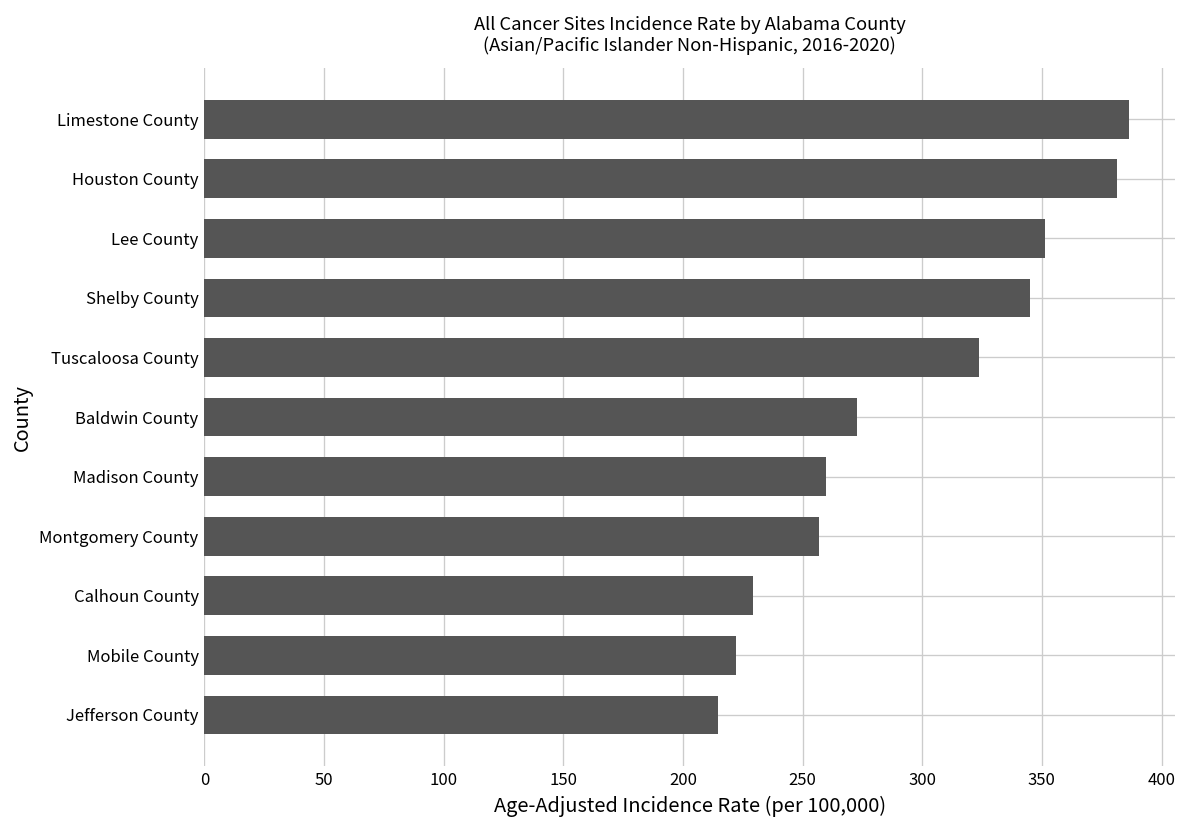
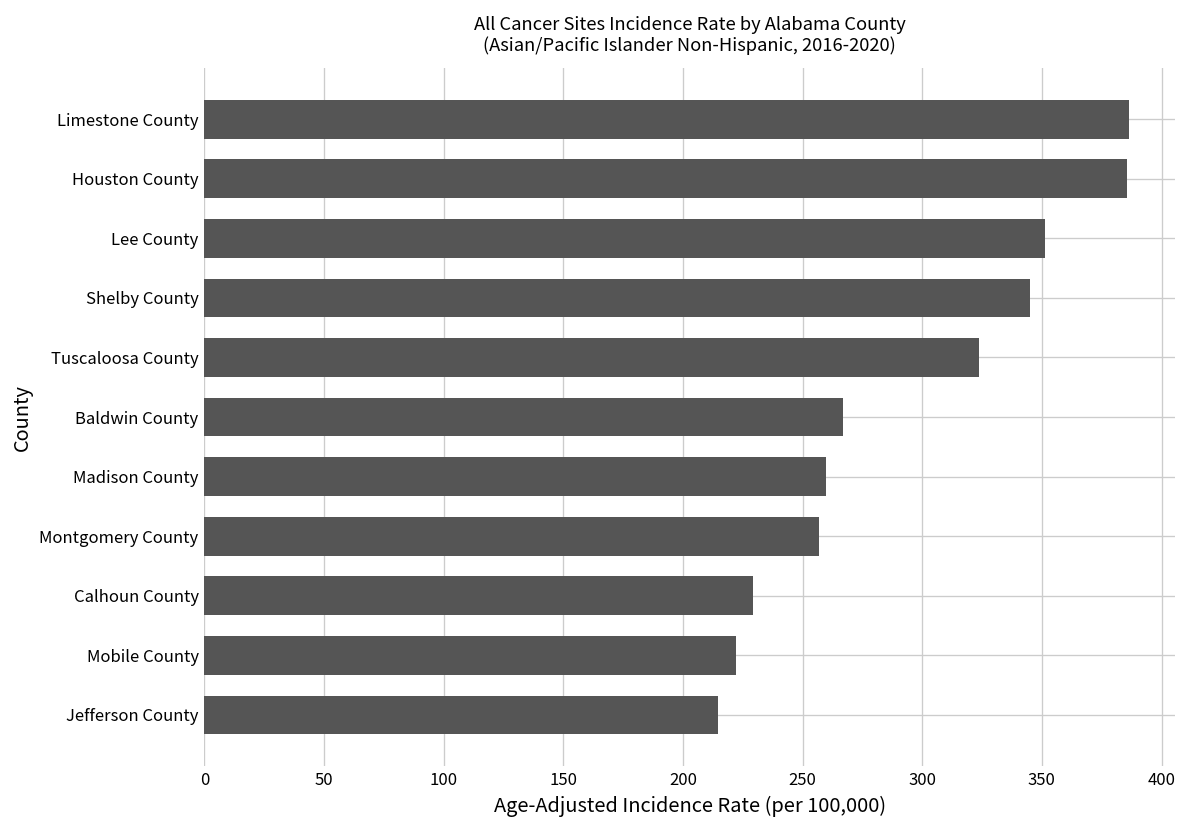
  {
    "Limestone County": 386,
-   "Houston County": 381,
+   "Houston County": 386,
    "Lee County": 351,
    "Shelby County": 345,
    "Tuscaloosa County": 324,
-   "Baldwin County": 273,
+   "Baldwin County": 267,
    "Madison County": 260,
    "Montgomery County": 257,
    "Calhoun County": 229,
    "Mobile County": 222,
    "Jefferson County": 215
  }
